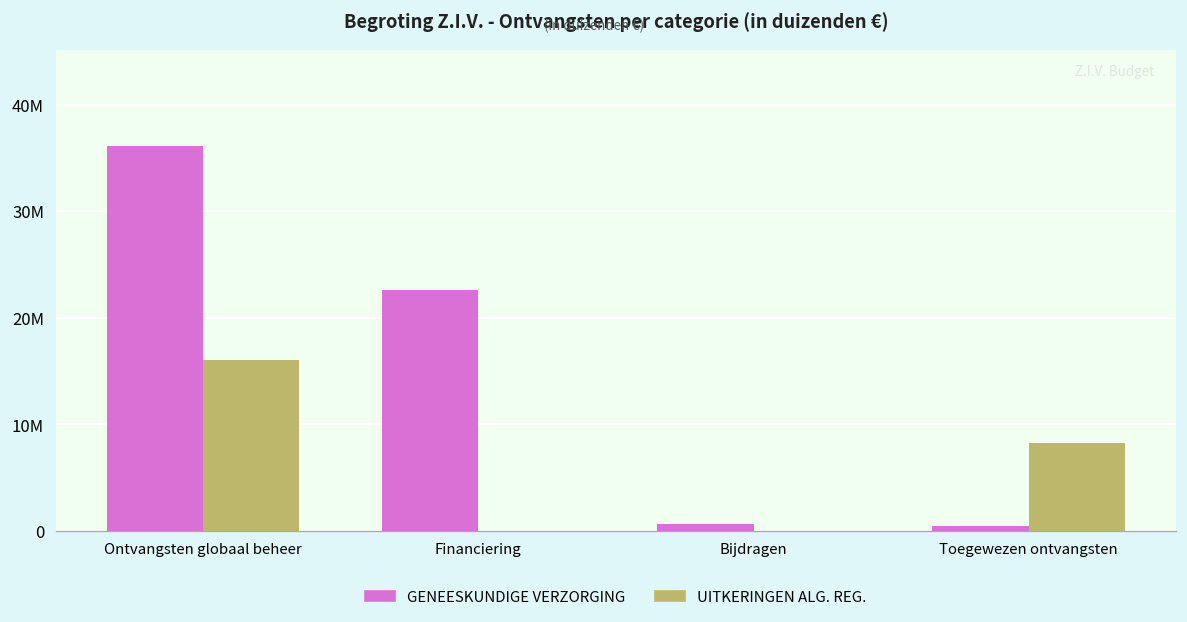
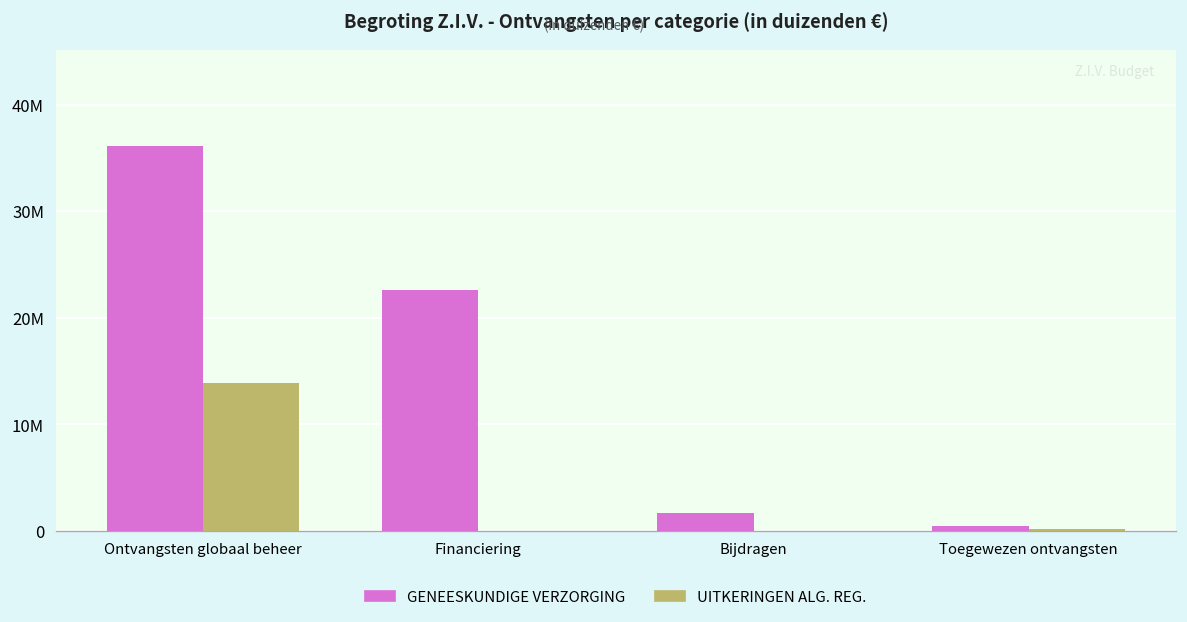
  {
    "GENEESKUNDIGE VERZORGING": {
      "Ontvangsten globaal beheer": 36000000,
      "Financiering": 23000000,
-     "Bijdragen": 1000000,
+     "Bijdragen": 2000000,
      "Toegewezen ontvangsten": 1000000
    },
    "UITKERINGEN ALG. REG.": {
-     "Ontvangsten globaal beheer": 16000000,
+     "Ontvangsten globaal beheer": 14000000,
      "Financiering": 0,
-     "Toegewezen ontvangsten": 8000000
+     "Toegewezen ontvangsten": 0
    }
  }
